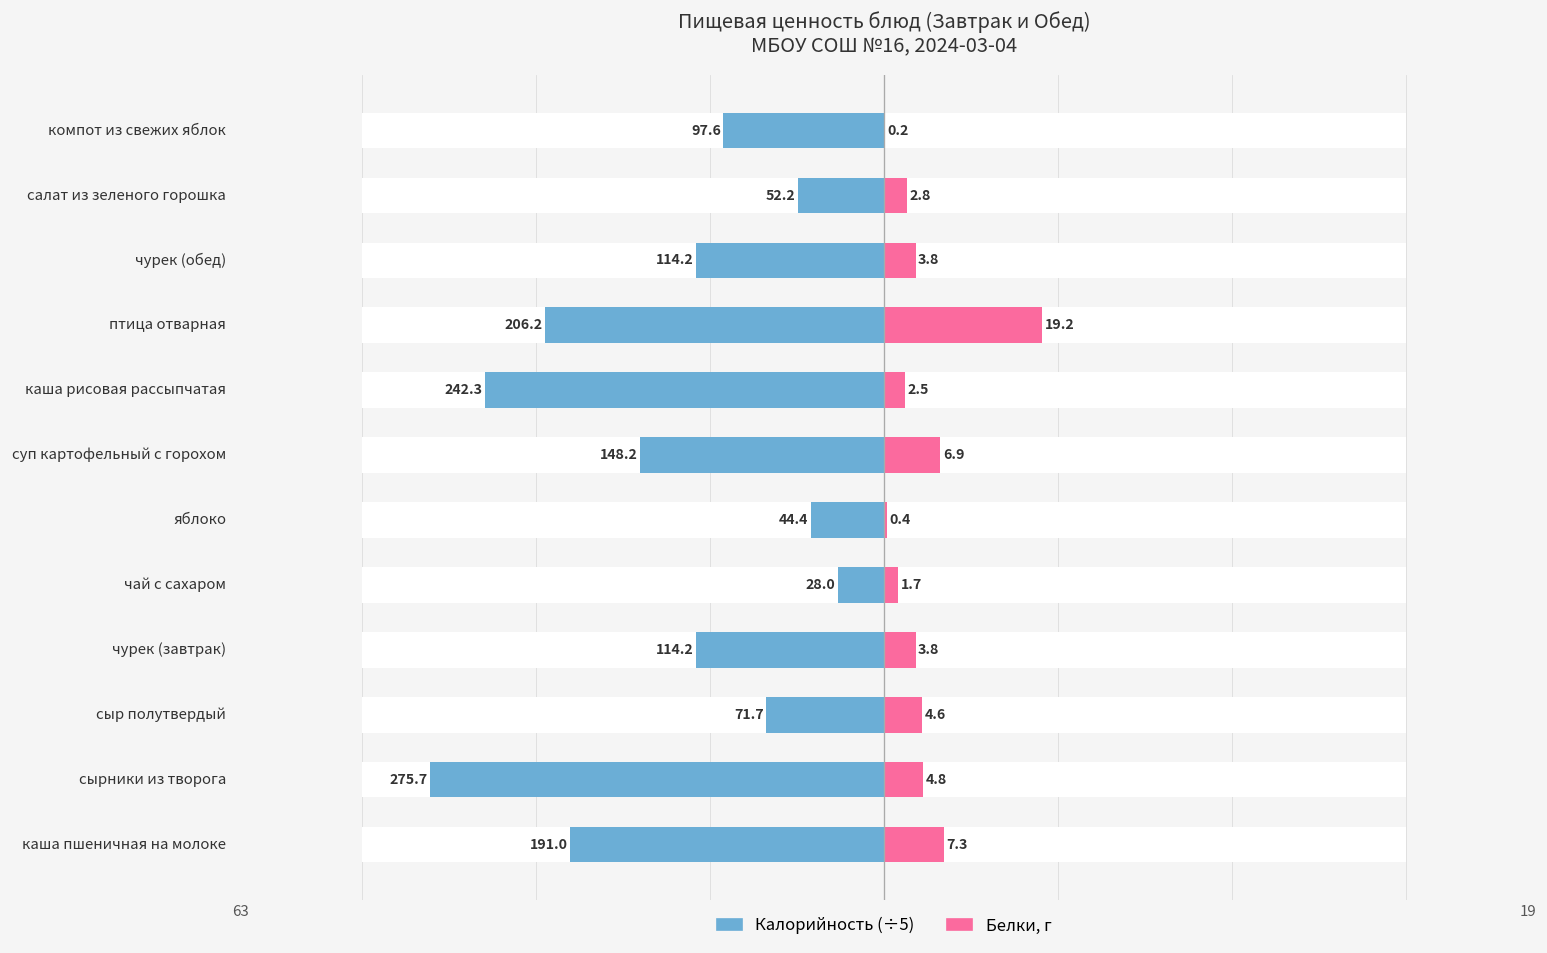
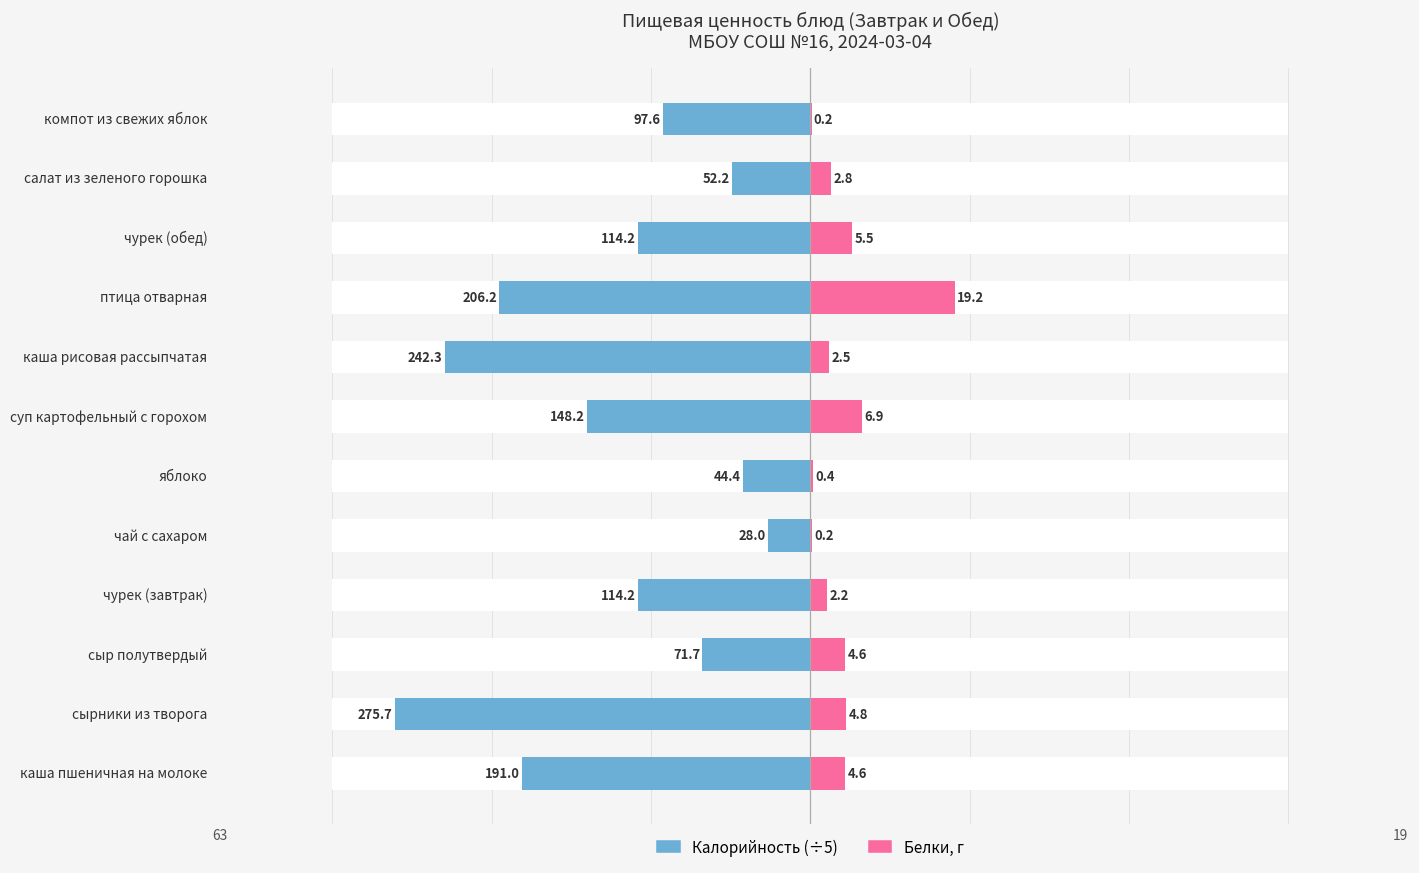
  {
    "Белки, г": {
      "компот из свежих яблок": 0.2,
-     "чурек (обед)": 3.8,
-     "чай с сахаром": 1.7,
-     "чурек (завтрак)": 3.8,
-     "каша пшеничная на молоке": 7.3
+     "чурек (обед)": 5.5,
+     "чай с сахаром": 0.2,
+     "чурек (завтрак)": 2.2,
+     "каша пшеничная на молоке": 4.6
    }
  }
